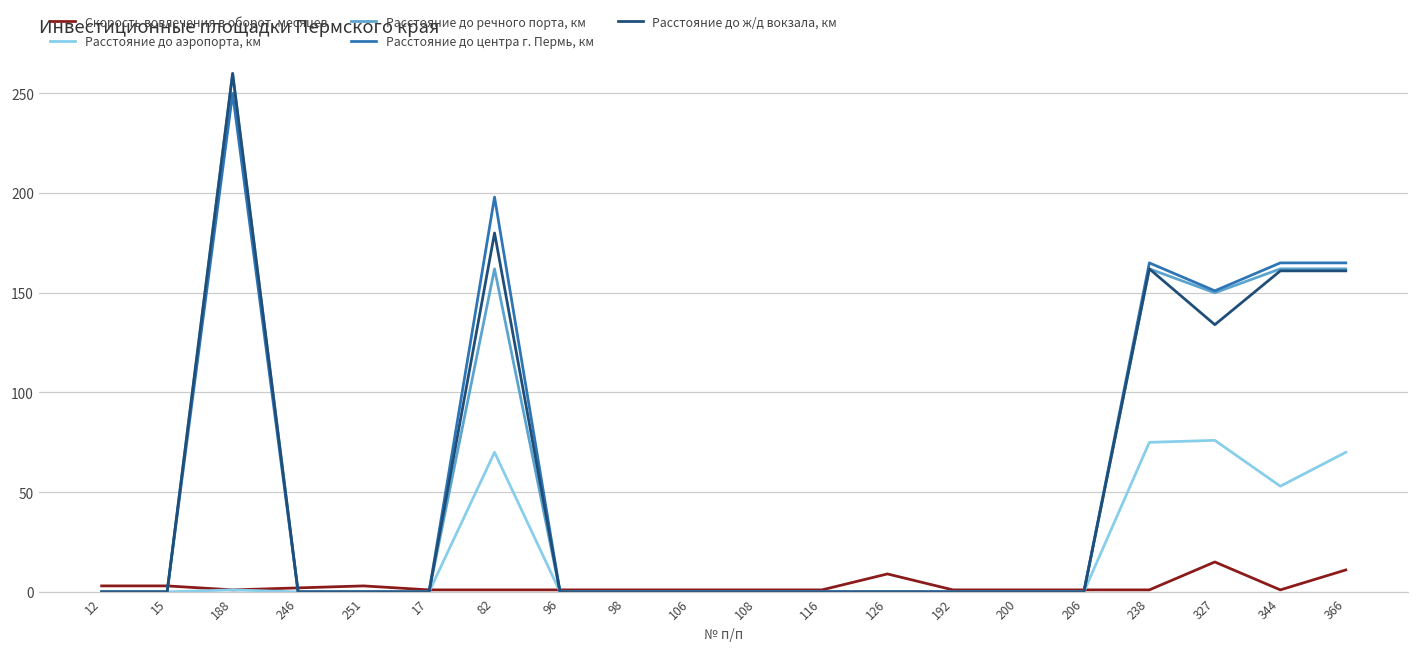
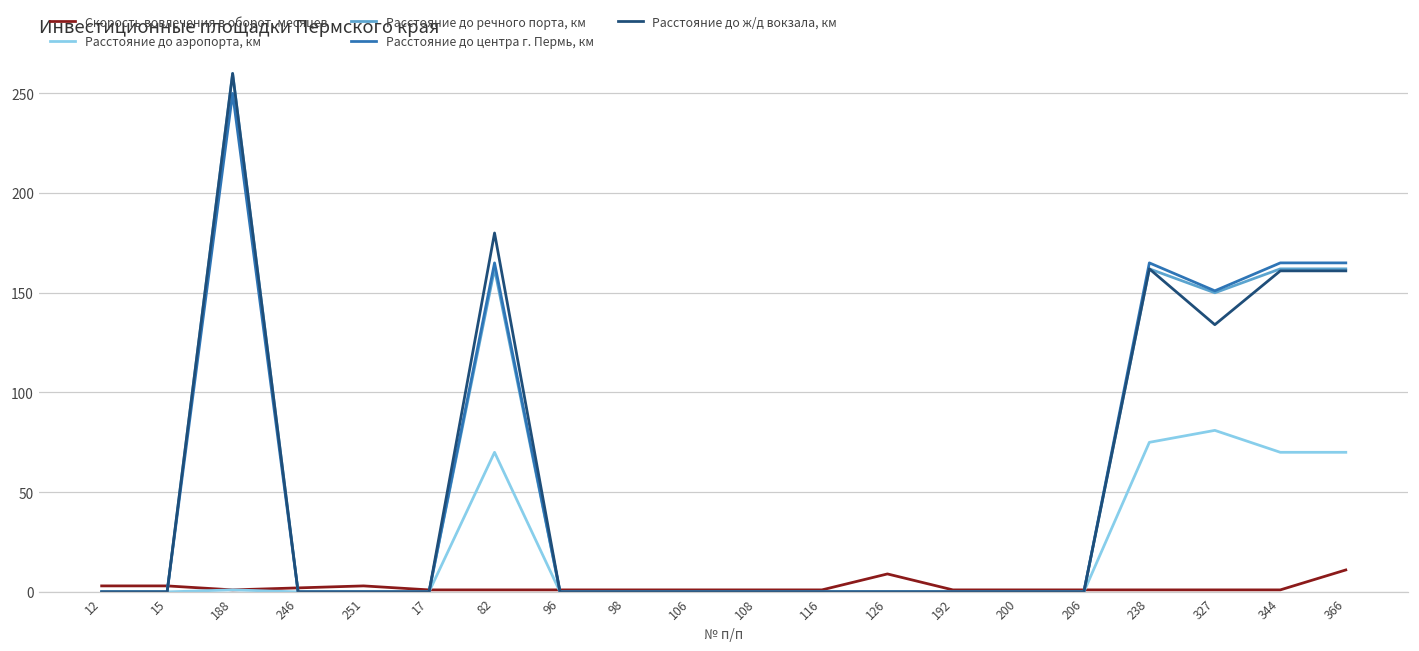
  {
    "Скорость вовлечения в оборот, месяцев": {
      "12": 3,
      "15": 3,
      "246": 2,
      "251": 3,
      "82": 1,
      "126": 9,
      "238": 1,
-     "327": 15,
+     "327": 1,
      "344": 1,
      "366": 11
    },
    "Расстояние до аэропорта, км": {
      "82": 70,
      "238": 75,
-     "327": 76,
-     "344": 53,
+     "327": 81,
+     "344": 70,
      "366": 70
    },
    "Расстояние до речного порта, км": {
      "82": 162
    },
    "Расстояние до центра г. Пермь, км": {
      "188": 250,
-     "82": 198,
+     "82": 165,
      "238": 165,
      "344": 165,
      "366": 165
    },
    "Расстояние до ж/д вокзала, км": {
      "82": 180,
      "327": 134
    }
  }
